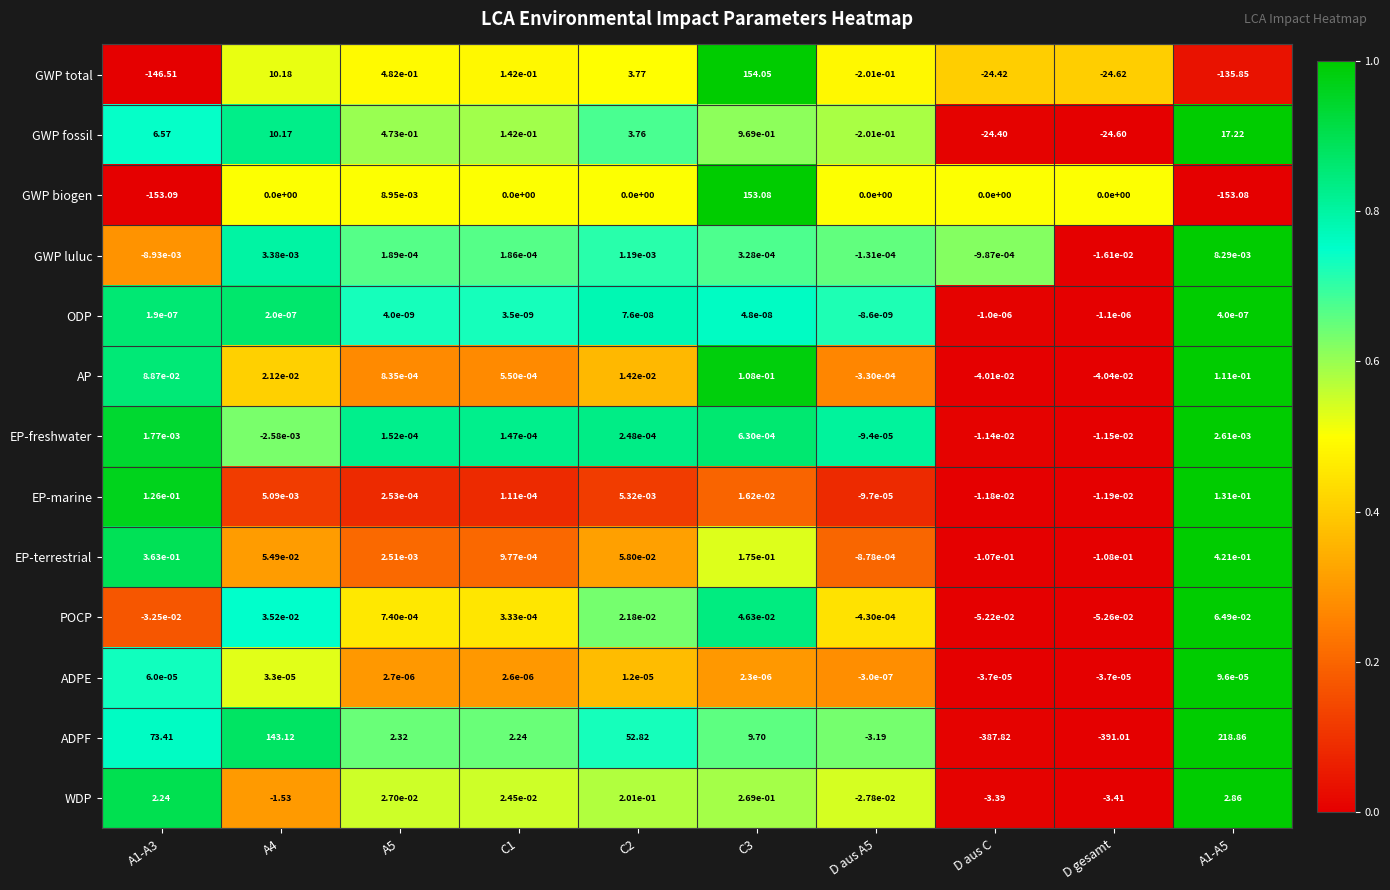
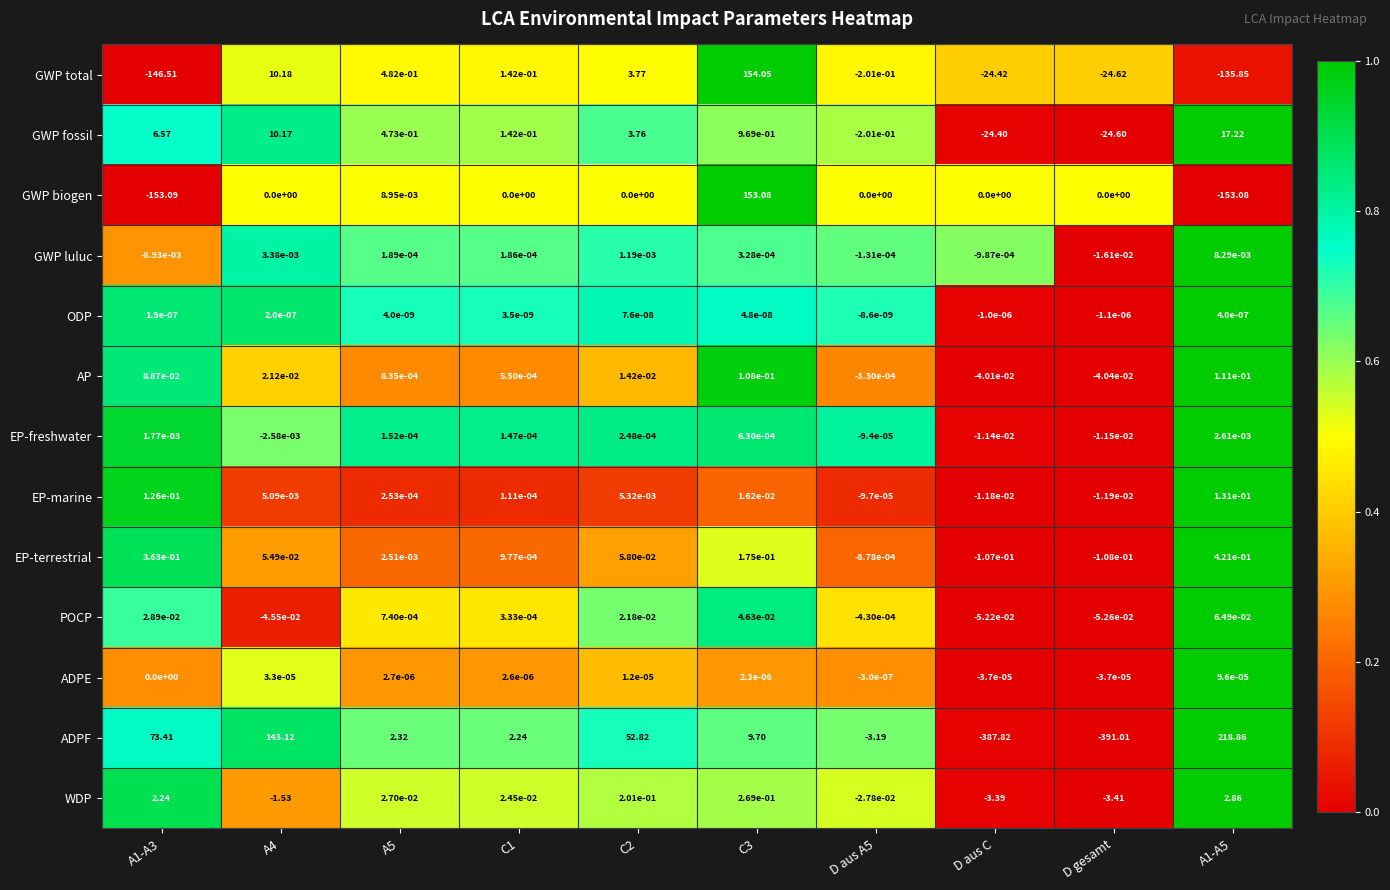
  {
    "GWP total": {
      "A1-A3": "-146.51",
      "A4": "10.18",
      "A5": "4.82e-01",
      "C1": "1.42e-01",
      "C2": "3.77",
      "C3": "154.05",
      "D aus A5": "-2.01e-01",
      "D aus C": "-24.42",
      "D gesamt": "-24.62",
      "A1-A5": "-135.85"
    },
    "GWP fossil": {
      "A1-A3": "6.57",
      "A4": "10.17",
      "A5": "4.73e-01",
      "C1": "1.42e-01",
      "C2": "3.76",
      "C3": "9.69e-01",
      "D aus A5": "-2.01e-01",
      "D aus C": "-24.40",
      "D gesamt": "-24.60",
      "A1-A5": "17.22"
    },
    "GWP biogen": {
      "A1-A3": "-153.09",
      "A4": "0.0e+00",
      "A5": "8.95e-03",
      "C1": "0.0e+00",
      "C2": "0.0e+00",
      "C3": "153.08",
      "D aus A5": "0.0e+00",
      "D aus C": "0.0e+00",
      "D gesamt": "0.0e+00",
      "A1-A5": "-153.08"
    },
    "GWP luluc": {
      "A1-A3": "-8.93e-03",
      "A4": "3.38e-03",
      "A5": "1.89e-04",
      "C1": "1.86e-04",
      "C2": "1.19e-03",
      "C3": "3.28e-04",
      "D aus A5": "-1.31e-04",
      "D aus C": "-9.87e-04",
      "D gesamt": "-1.61e-02",
      "A1-A5": "8.29e-03"
    },
    "ODP": {
      "A1-A3": "1.9e-07",
      "A4": "2.0e-07",
      "A5": "4.0e-09",
      "C1": "3.5e-09",
      "C2": "7.6e-08",
      "C3": "4.8e-08",
      "D aus A5": "-8.6e-09",
      "D aus C": "-1.0e-06",
      "D gesamt": "-1.1e-06",
      "A1-A5": "4.0e-07"
    },
    "AP": {
      "A1-A3": "8.87e-02",
      "A4": "2.12e-02",
      "A5": "8.35e-04",
      "C1": "5.50e-04",
      "C2": "1.42e-02",
      "C3": "1.08e-01",
      "D aus A5": "-3.30e-04",
      "D aus C": "-4.01e-02",
      "D gesamt": "-4.04e-02",
      "A1-A5": "1.11e-01"
    },
    "EP-freshwater": {
      "A1-A3": "1.77e-03",
      "A4": "-2.58e-03",
      "A5": "1.52e-04",
      "C1": "1.47e-04",
      "C2": "2.48e-04",
      "C3": "6.30e-04",
      "D aus A5": "-9.4e-05",
      "D aus C": "-1.14e-02",
      "D gesamt": "-1.15e-02",
      "A1-A5": "2.61e-03"
    },
    "EP-marine": {
      "A1-A3": "1.26e-01",
      "A4": "5.09e-03",
      "A5": "2.53e-04",
      "C1": "1.11e-04",
      "C2": "5.32e-03",
      "C3": "1.62e-02",
      "D aus A5": "-9.7e-05",
      "D aus C": "-1.18e-02",
      "D gesamt": "-1.19e-02",
      "A1-A5": "1.31e-01"
    },
    "EP-terrestrial": {
      "A1-A3": "3.63e-01",
      "A4": "5.49e-02",
      "A5": "2.51e-03",
      "C1": "9.77e-04",
      "C2": "5.80e-02",
      "C3": "1.75e-01",
      "D aus A5": "-8.78e-04",
      "D aus C": "-1.07e-01",
      "D gesamt": "-1.08e-01",
      "A1-A5": "4.21e-01"
    },
    "POCP": {
-     "A1-A3": "-3.25e-02",
-     "A4": "3.52e-02",
+     "A1-A3": "2.89e-02",
+     "A4": "-4.55e-02",
      "A5": "7.40e-04",
      "C1": "3.33e-04",
      "C2": "2.18e-02",
      "C3": "4.63e-02",
      "D aus A5": "-4.30e-04",
      "D aus C": "-5.22e-02",
      "D gesamt": "-5.26e-02",
      "A1-A5": "6.49e-02"
    },
    "ADPE": {
-     "A1-A3": "6.0e-05",
+     "A1-A3": "0.0e+00",
      "A4": "3.3e-05",
      "A5": "2.7e-06",
      "C1": "2.6e-06",
      "C2": "1.2e-05",
      "C3": "2.3e-06",
      "D aus A5": "-3.0e-07",
      "D aus C": "-3.7e-05",
      "D gesamt": "-3.7e-05",
      "A1-A5": "9.6e-05"
    },
    "ADPF": {
      "A1-A3": "73.41",
      "A4": "143.12",
      "A5": "2.32",
      "C1": "2.24",
      "C2": "52.82",
      "C3": "9.70",
      "D aus A5": "-3.19",
      "D aus C": "-387.82",
      "D gesamt": "-391.01",
      "A1-A5": "218.86"
    },
    "WDP": {
      "A1-A3": "2.24",
      "A4": "-1.53",
      "A5": "2.70e-02",
      "C1": "2.45e-02",
      "C2": "2.01e-01",
      "C3": "2.69e-01",
      "D aus A5": "-2.78e-02",
      "D aus C": "-3.39",
      "D gesamt": "-3.41",
      "A1-A5": "2.86"
    }
  }
